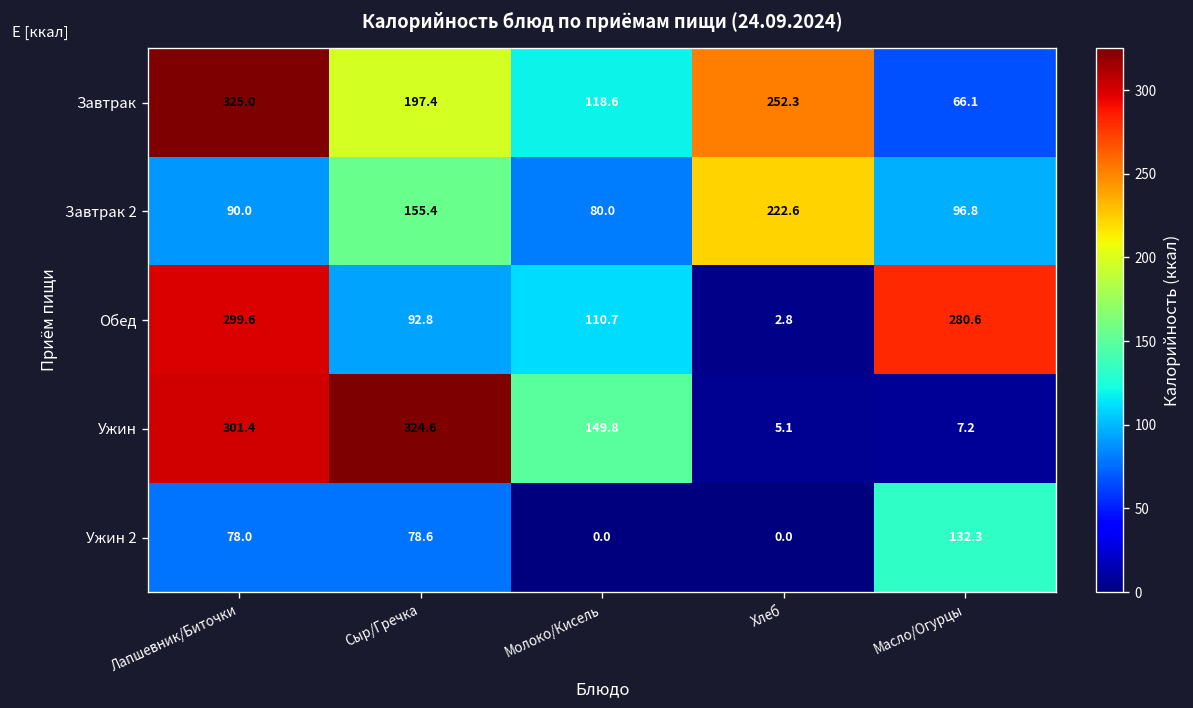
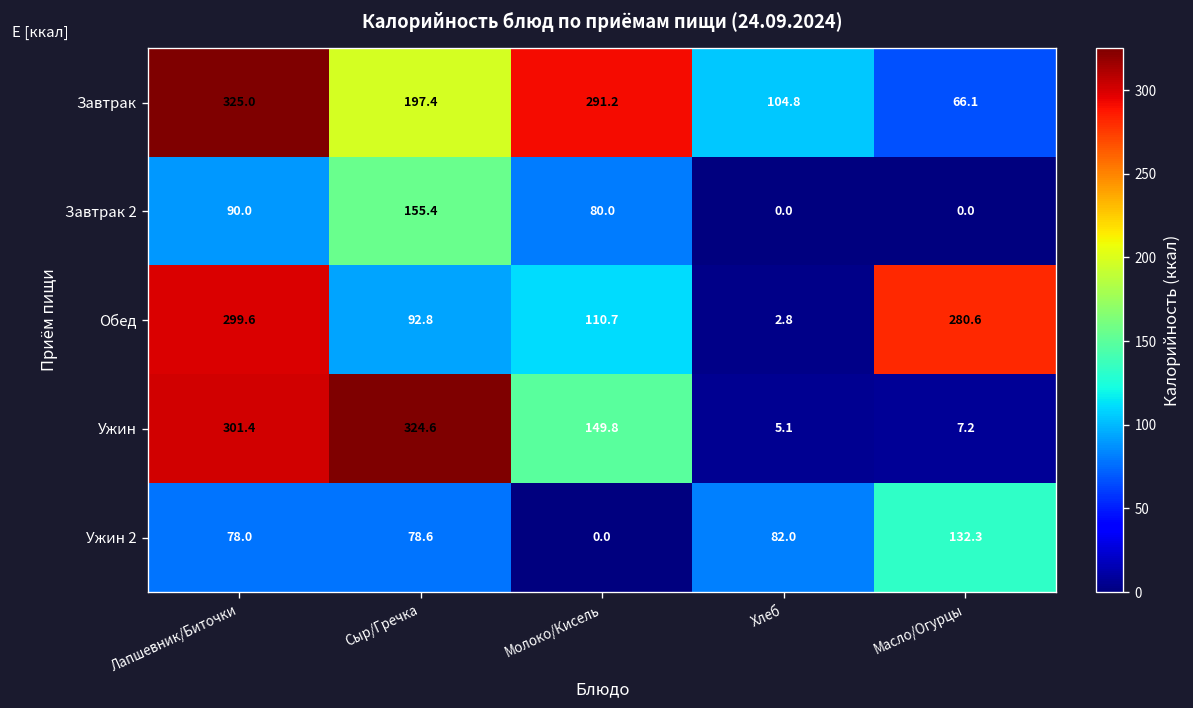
  {
    "Завтрак": {
      "Лапшевник/Биточки": 325.0,
      "Сыр/Гречка": 197.4,
-     "Молоко/Кисель": 118.6,
-     "Хлеб": 252.3,
+     "Молоко/Кисель": 291.2,
+     "Хлеб": 104.8,
      "Масло/Огурцы": 66.1
    },
    "Завтрак 2": {
      "Лапшевник/Биточки": 90.0,
      "Сыр/Гречка": 155.4,
      "Молоко/Кисель": 80.0,
-     "Хлеб": 222.6,
-     "Масло/Огурцы": 96.8
+     "Хлеб": 0.0,
+     "Масло/Огурцы": 0.0
    },
    "Обед": {
      "Лапшевник/Биточки": 299.6,
      "Сыр/Гречка": 92.8,
      "Молоко/Кисель": 110.7,
      "Хлеб": 2.8,
      "Масло/Огурцы": 280.6
    },
    "Ужин": {
      "Лапшевник/Биточки": 301.4,
      "Сыр/Гречка": 324.6,
      "Молоко/Кисель": 149.8,
      "Хлеб": 5.1,
      "Масло/Огурцы": 7.2
    },
    "Ужин 2": {
      "Лапшевник/Биточки": 78.0,
      "Сыр/Гречка": 78.6,
      "Молоко/Кисель": 0.0,
-     "Хлеб": 0.0,
+     "Хлеб": 82.0,
      "Масло/Огурцы": 132.3
    }
  }
